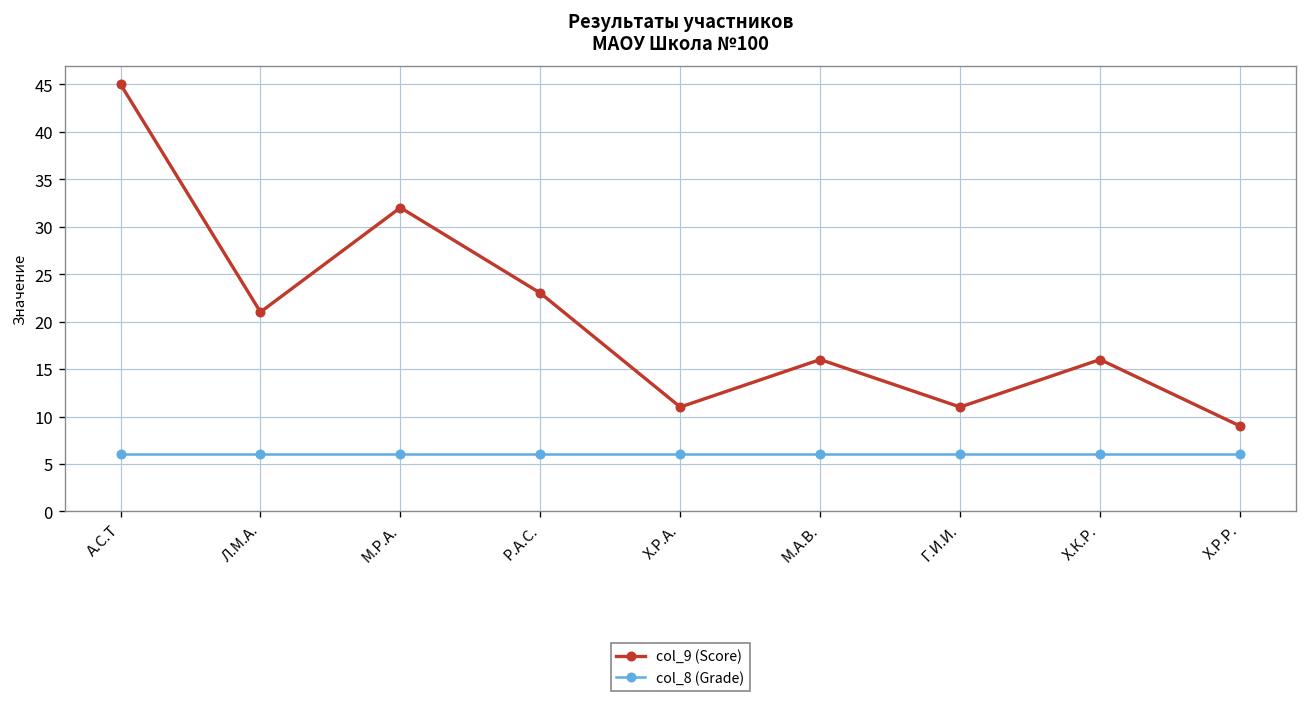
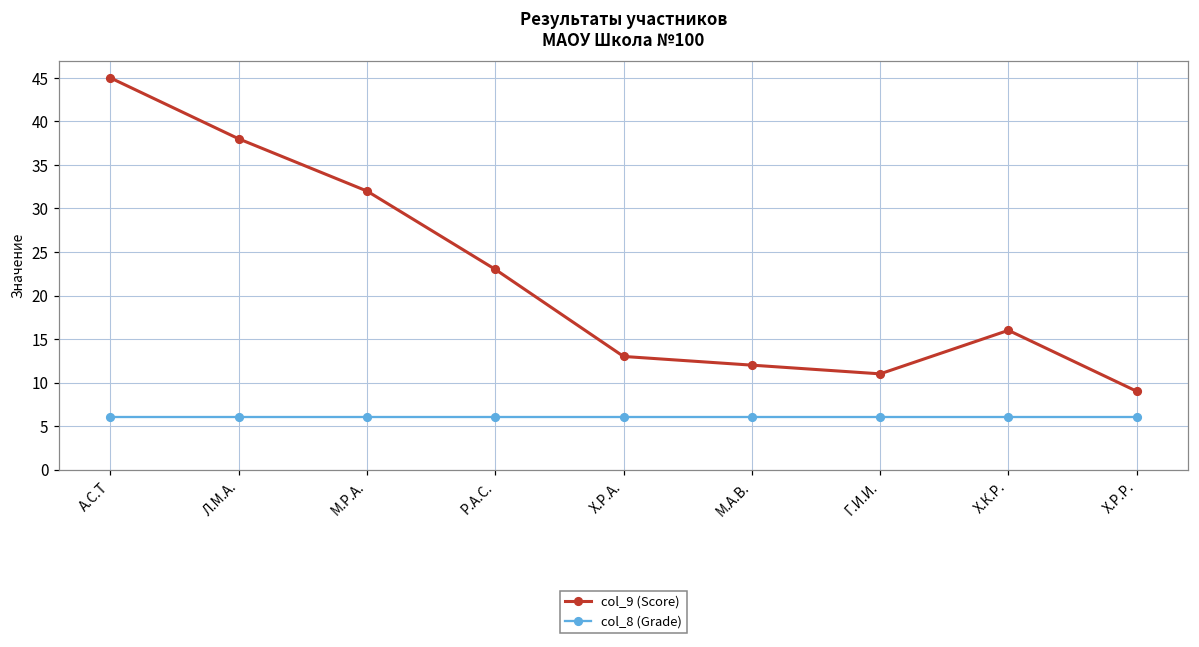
  {
    "col_9 (Score)": {
      "А.С.Т": 45,
-     "Л.М.А.": 21,
+     "Л.М.А.": 38,
      "М.Р.А.": 32,
      "Р.А.С.": 23,
-     "Х.Р.А.": 11,
-     "М.А.В.": 16,
+     "Х.Р.А.": 13,
+     "М.А.В.": 12,
      "Г.И.И.": 11,
      "Х.К.Р.": 16,
      "Х.Р.Р.": 9
    },
    "col_8 (Grade)": {
      "А.С.Т": 6,
      "Л.М.А.": 6,
      "М.Р.А.": 6,
      "Р.А.С.": 6,
      "Х.Р.А.": 6,
      "М.А.В.": 6,
      "Г.И.И.": 6,
      "Х.К.Р.": 6,
      "Х.Р.Р.": 6
    }
  }
